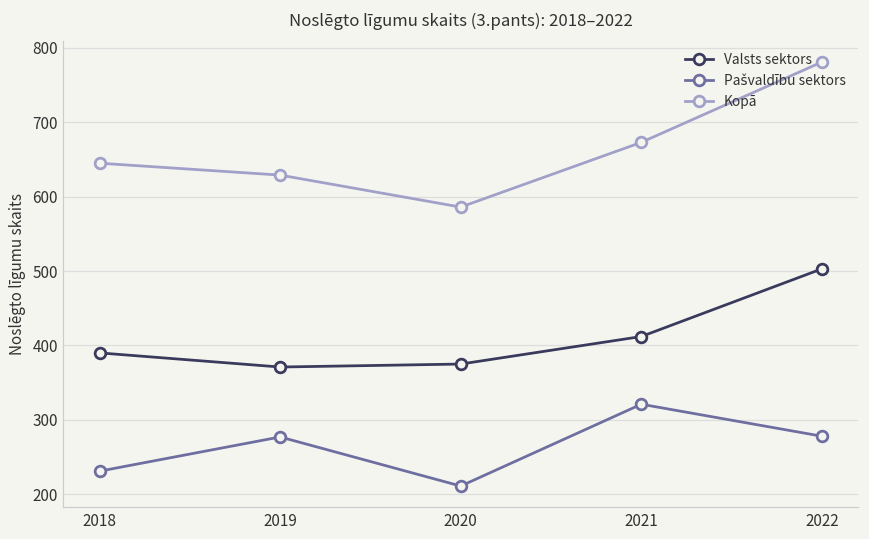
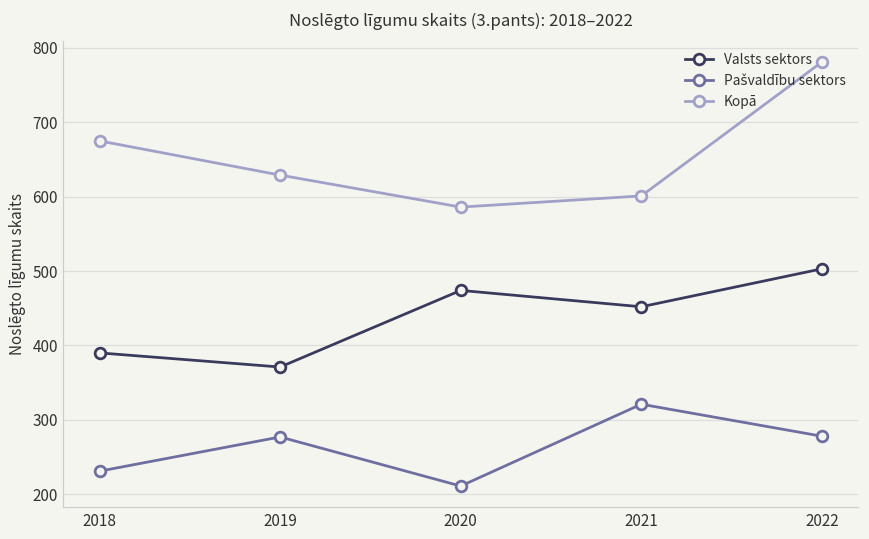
  {
    "Valsts sektors": {
      "2018": 390,
      "2019": 370,
-     "2020": 380,
-     "2021": 410,
+     "2020": 470,
+     "2021": 450,
      "2022": 500
    },
    "Pašvaldību sektors": {
      "2018": 230,
      "2019": 280,
      "2020": 210,
      "2021": 320,
      "2022": 280
    },
    "Kopā": {
-     "2018": 650,
+     "2018": 680,
      "2019": 630,
      "2020": 590,
-     "2021": 670,
+     "2021": 600,
      "2022": 780
    }
  }
